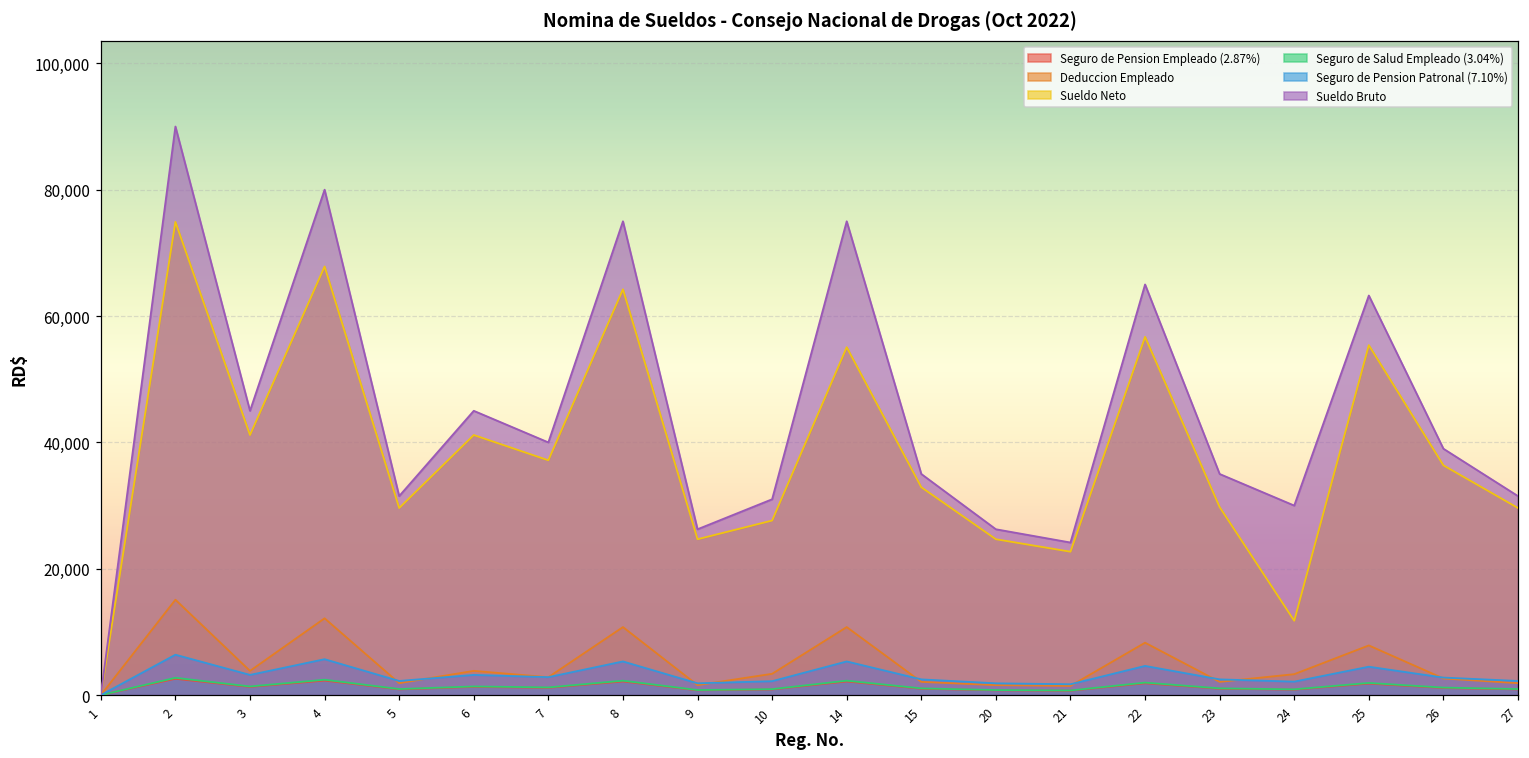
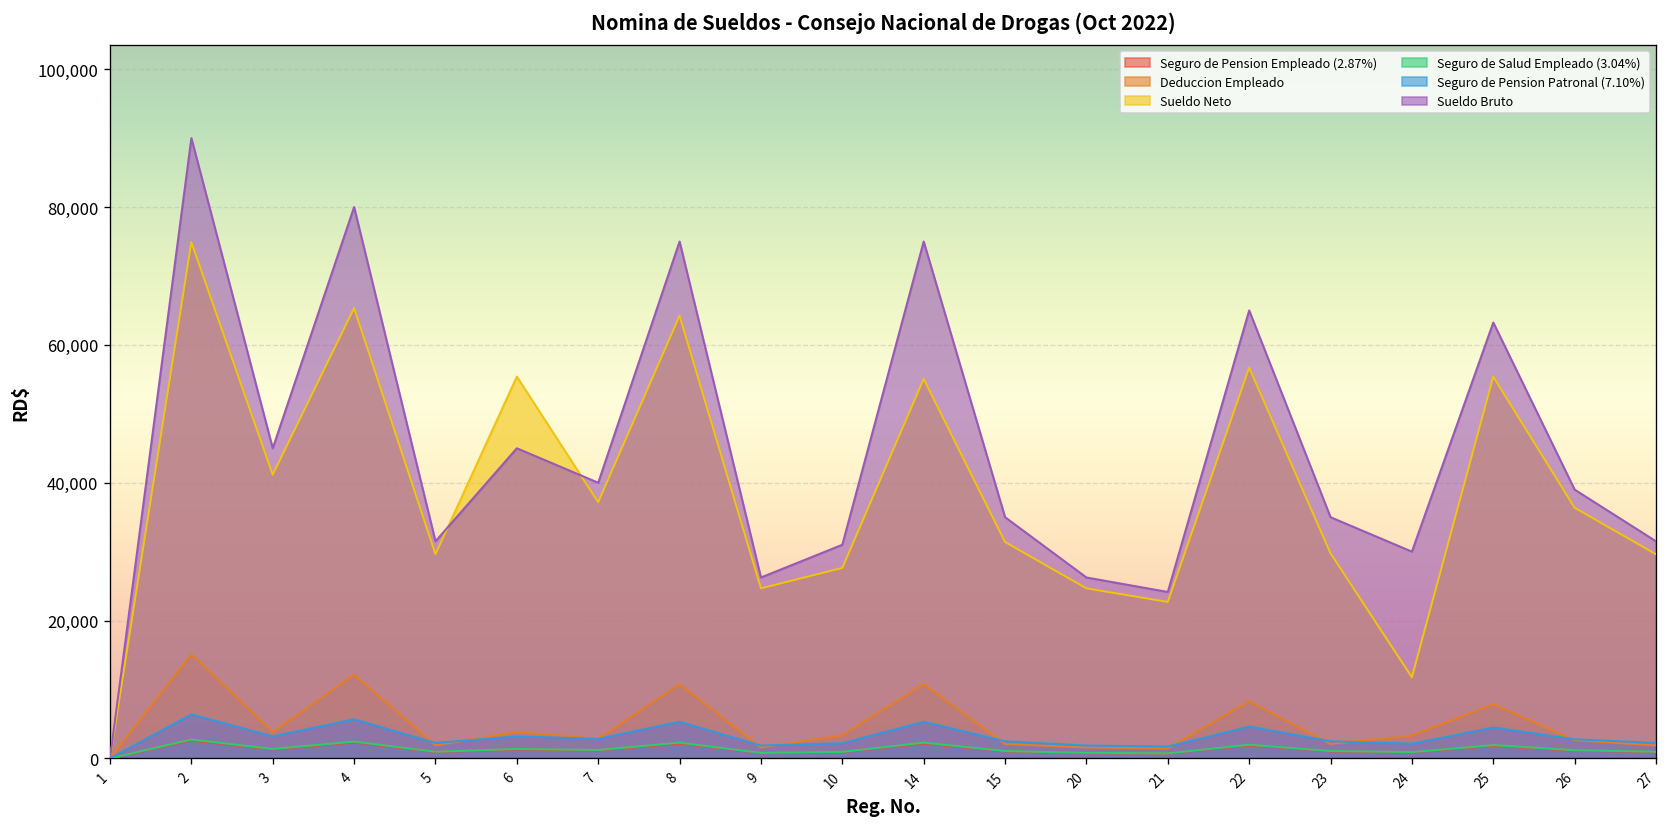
  {
    "Sueldo Neto": {
      "2": "75,000",
      "3": "41,000",
-     "4": "68,000",
+     "4": "65,000",
      "5": "30,000",
-     "6": "41,000",
+     "6": "55,000",
      "7": "37,000",
      "8": "64,000",
      "9": "25,000",
      "10": "28,000",
      "14": "55,000",
-     "15": "33,000",
+     "15": "31,000",
      "20": "25,000",
      "21": "23,000",
      "22": "57,000",
      "23": "30,000",
      "24": "12,000",
      "25": "55,000",
      "26": "36,000",
      "27": "30,000"
    },
    "Seguro de Pension Patronal (7.10%)": {
      "2": "6,000",
      "3": "3,000",
      "4": "6,000",
      "6": "3,000",
      "8": "5,000",
      "10": "2,000",
      "14": "5,000",
      "22": "5,000",
      "24": "2,000",
      "25": "4,000"
    },
    "Sueldo Bruto": {
      "2": "90,000",
      "3": "45,000",
      "4": "80,000",
      "5": "32,000",
      "6": "45,000",
      "7": "40,000",
      "8": "75,000",
      "9": "26,000",
      "10": "31,000",
      "14": "75,000",
      "15": "35,000",
      "20": "26,000",
      "21": "24,000",
      "22": "65,000",
      "23": "35,000",
      "24": "30,000",
      "25": "63,000",
      "26": "39,000",
      "27": "32,000"
    }
  }
